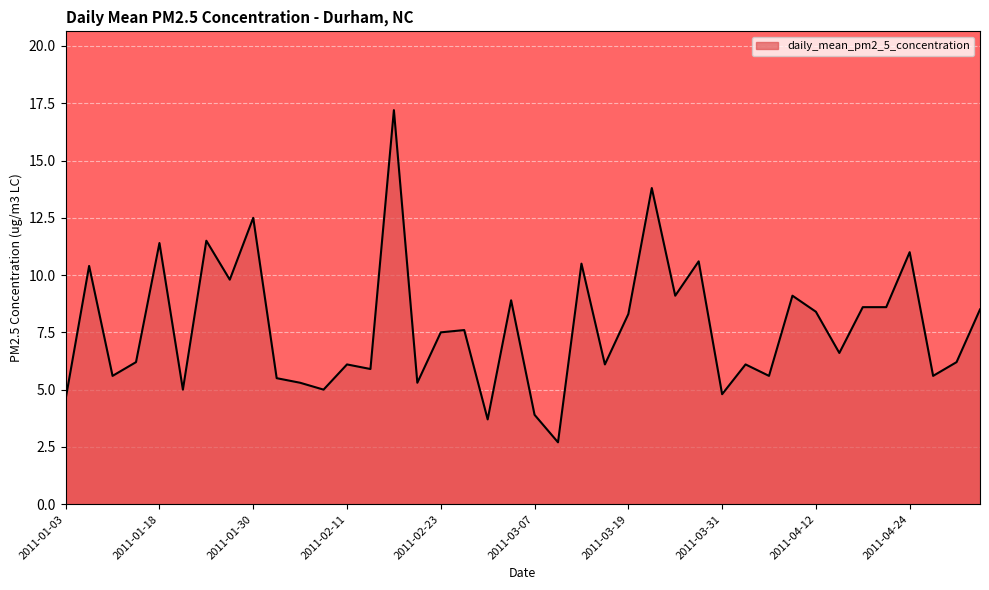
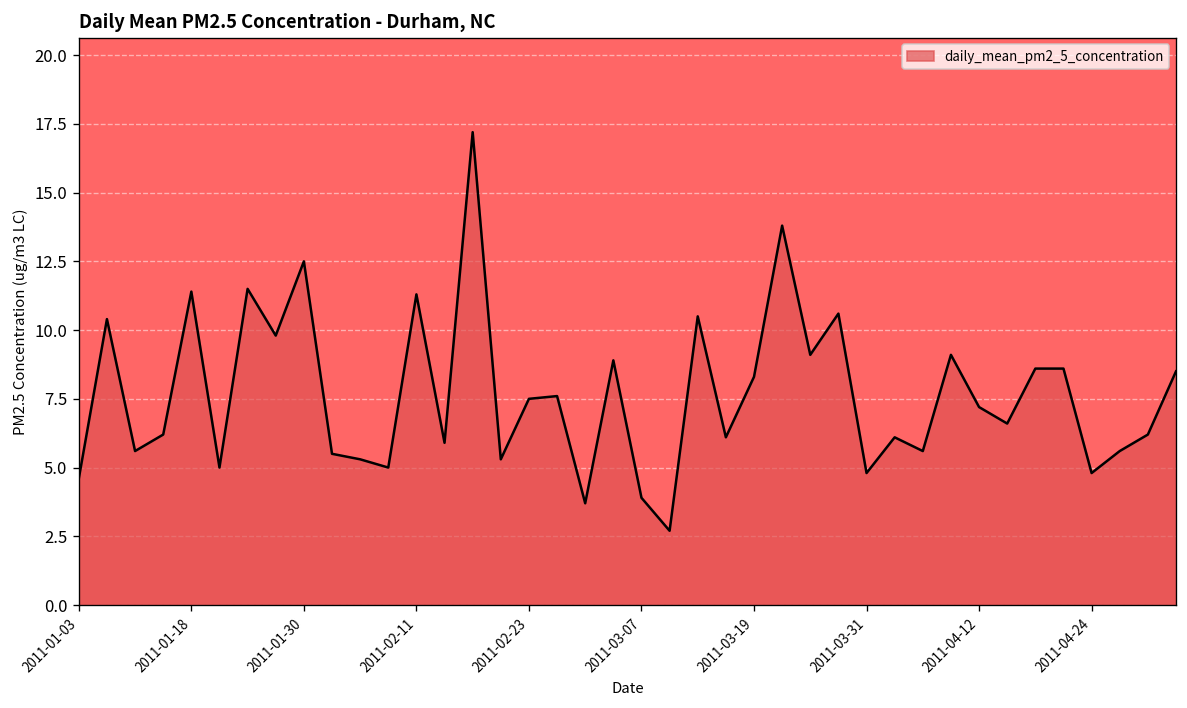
  {
    "2011-01-03": 4.6,
    "2011-01-18": 11.4,
    "2011-01-30": 12.5,
-   "2011-02-11": 6.1,
+   "2011-02-11": 11.3,
    "2011-02-23": 7.5,
    "2011-03-07": 3.9,
    "2011-03-19": 8.3,
    "2011-03-31": 4.8,
-   "2011-04-12": 8.4,
-   "2011-04-24": 11.0
+   "2011-04-12": 7.2,
+   "2011-04-24": 4.8
  }
